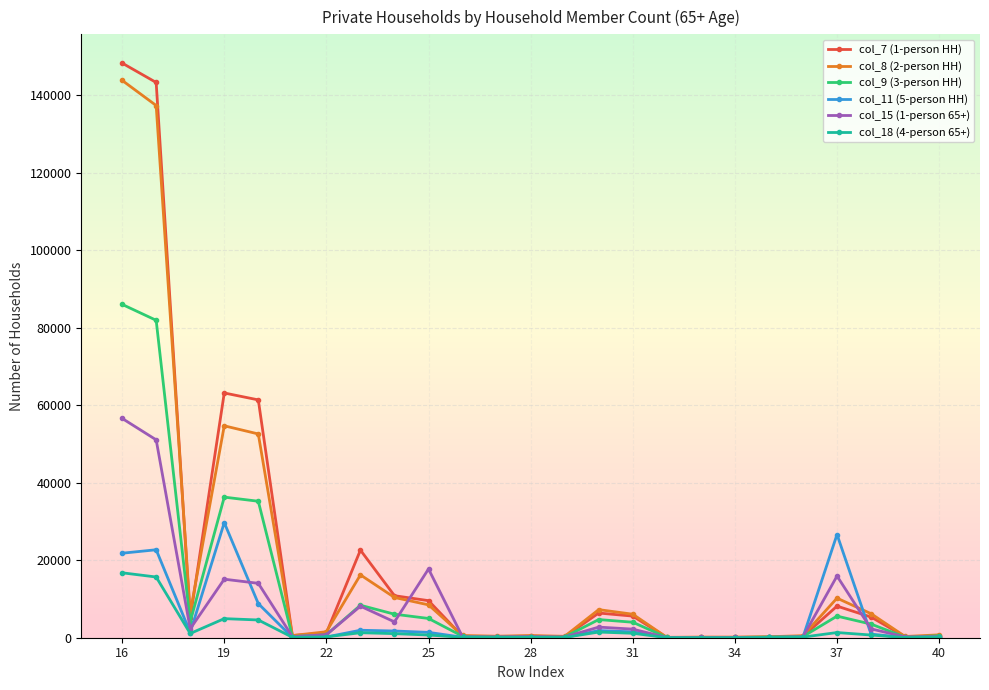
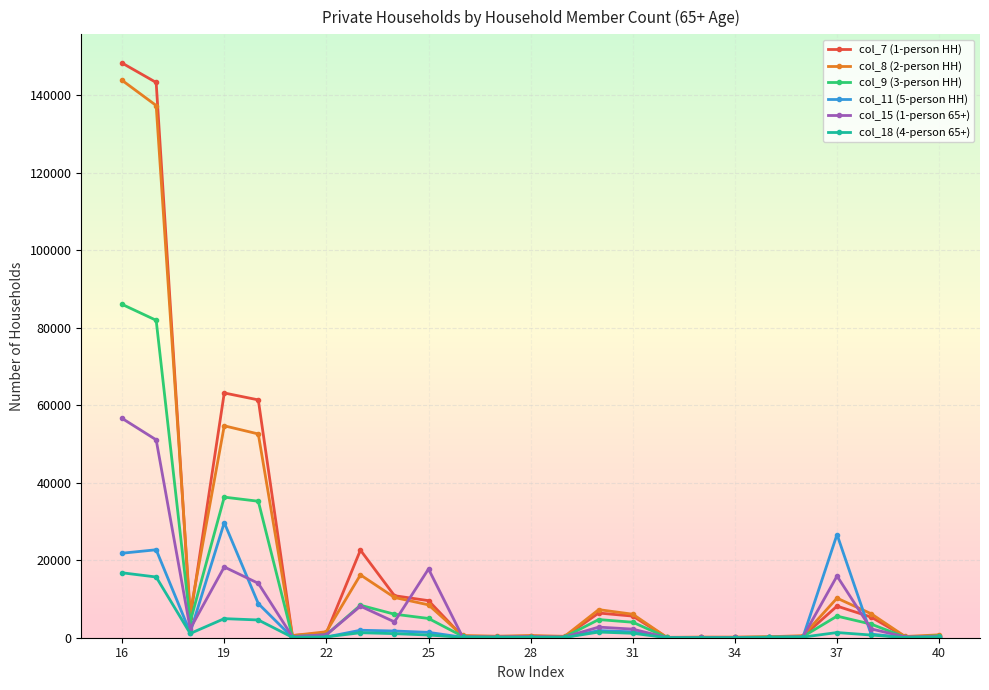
  {
    "col_11 (5-person HH)": {
      "16": 22000,
      "19": 30000,
      "25": 1000,
      "37": 27000
    },
    "col_15 (1-person 65+)": {
      "16": 57000,
-     "19": 15000,
+     "19": 18000,
      "25": 18000,
      "31": 2000,
      "37": 16000
    }
  }
